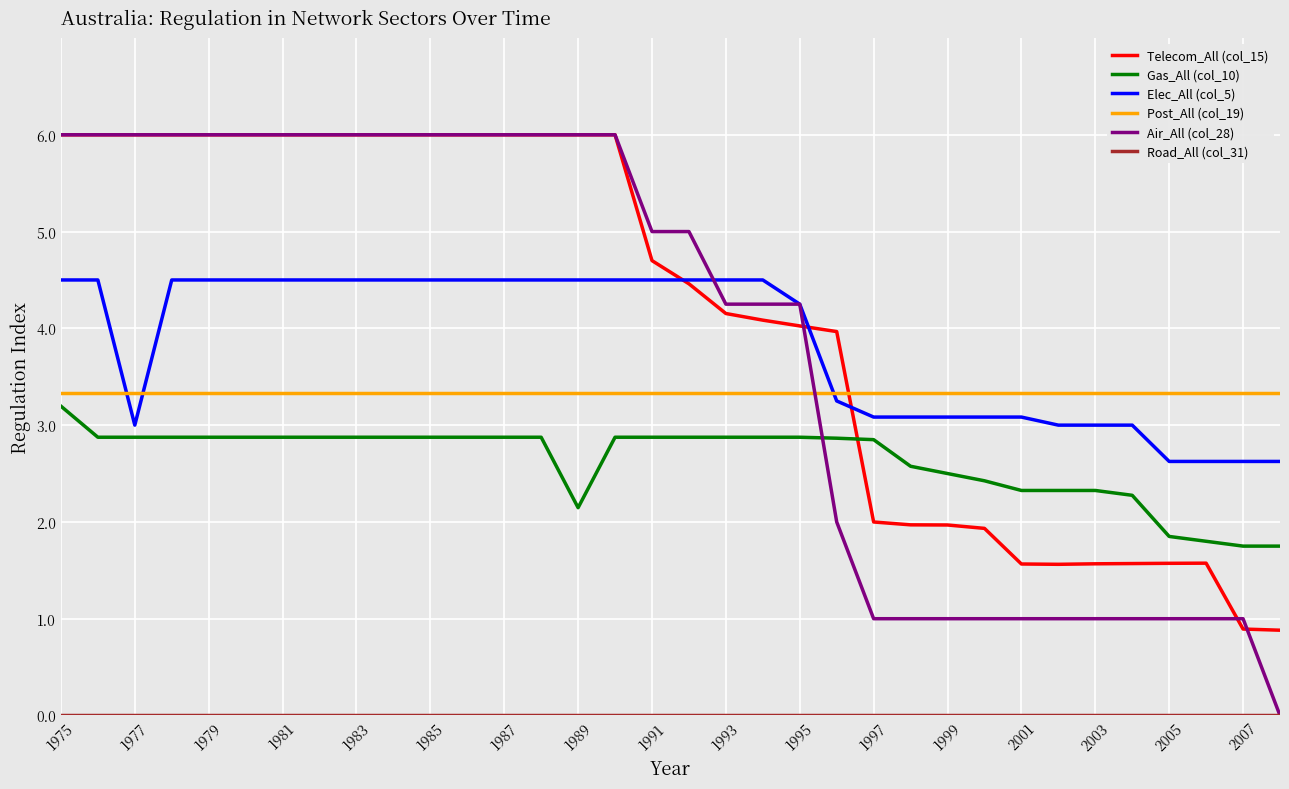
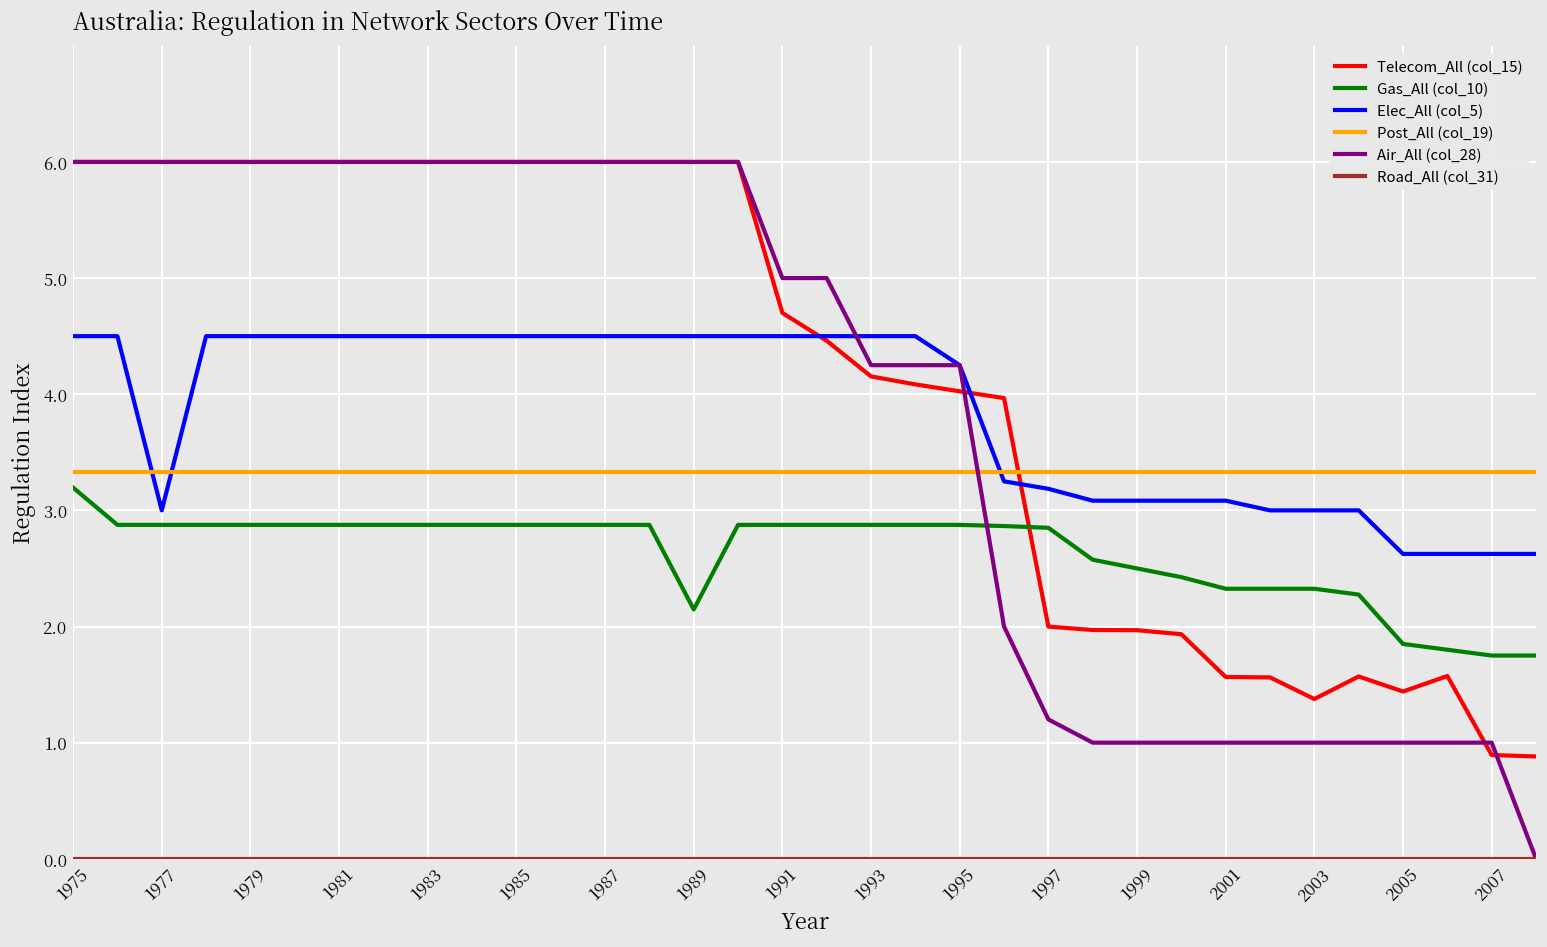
  {
    "Telecom_All (col_15)": {
      "1991": 4.7,
      "1993": 4.2,
      "1995": 4.0,
      "1997": 2.0,
      "1999": 2.0,
      "2001": 1.6,
-     "2003": 1.6,
-     "2005": 1.6,
+     "2003": 1.4,
+     "2005": 1.4,
      "2007": 0.9
    },
    "Gas_All (col_10)": {
      "1975": 3.2,
      "1977": 2.9,
      "1979": 2.9,
      "1981": 2.9,
      "1983": 2.9,
      "1985": 2.9,
      "1987": 2.9,
      "1989": 2.1,
      "1991": 2.9,
      "1993": 2.9,
      "1995": 2.9,
      "1997": 2.8,
      "1999": 2.5,
      "2001": 2.3,
      "2003": 2.3,
      "2005": 1.8,
      "2007": 1.8
    },
    "Elec_All (col_5)": {
      "1975": 4.5,
      "1977": 3.0,
      "1979": 4.5,
      "1981": 4.5,
      "1983": 4.5,
      "1985": 4.5,
      "1987": 4.5,
      "1989": 4.5,
      "1991": 4.5,
      "1993": 4.5,
-     "1997": 3.1,
+     "1997": 3.2,
      "1999": 3.1,
      "2001": 3.1,
      "2003": 3.0,
      "2005": 2.6,
      "2007": 2.6
    },
    "Post_All (col_19)": {
      "1975": 3.3,
      "1977": 3.3,
      "1979": 3.3,
      "1981": 3.3,
      "1983": 3.3,
      "1985": 3.3,
      "1987": 3.3,
      "1989": 3.3,
      "1991": 3.3,
      "1993": 3.3,
      "1995": 3.3,
      "1997": 3.3,
      "1999": 3.3,
      "2001": 3.3,
      "2003": 3.3,
      "2005": 3.3,
      "2007": 3.3
    },
    "Air_All (col_28)": {
      "1991": 5.0,
      "1993": 4.3,
-     "1997": 1.0,
+     "1997": 1.2,
      "1999": 1.0,
      "2001": 1.0,
      "2003": 1.0,
      "2005": 1.0,
      "2007": 1.0
    },
    "Road_All (col_31)": {
      "1975": 0.0,
      "1977": 0.0,
      "1979": 0.0,
      "1981": 0.0,
      "1983": 0.0,
      "1985": 0.0,
      "1987": 0.0,
      "1989": 0.0,
      "1991": 0.0,
      "1993": 0.0,
      "1995": 0.0,
      "1997": 0.0,
      "1999": 0.0,
      "2001": 0.0,
      "2003": 0.0,
      "2005": 0.0,
      "2007": 0.0
    }
  }
